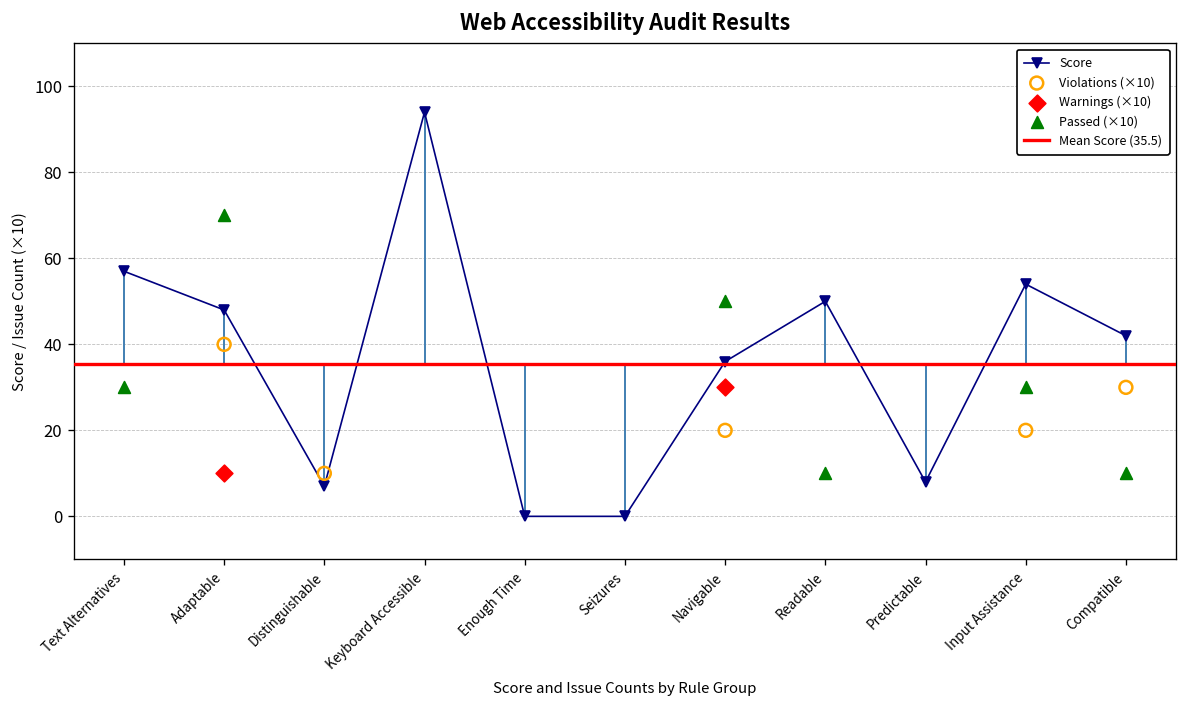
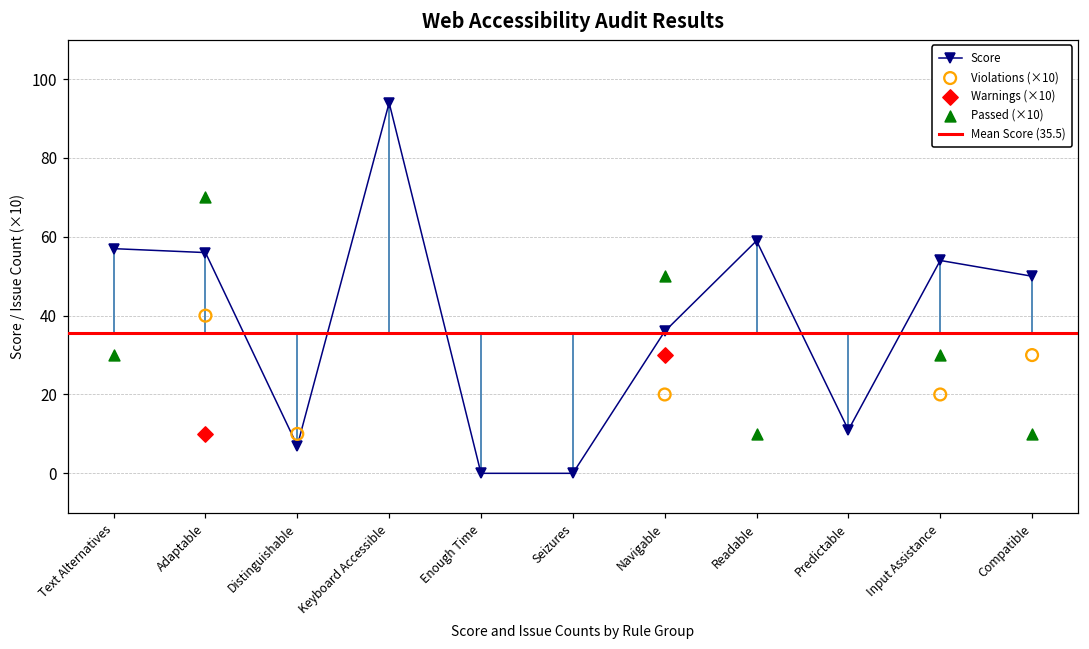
  {
    "Score": {
-     "Adaptable": 48,
-     "Readable": 50,
-     "Predictable": 8,
-     "Compatible": 42
+     "Adaptable": 56,
+     "Readable": 59,
+     "Predictable": 11,
+     "Compatible": 50
    }
  }
